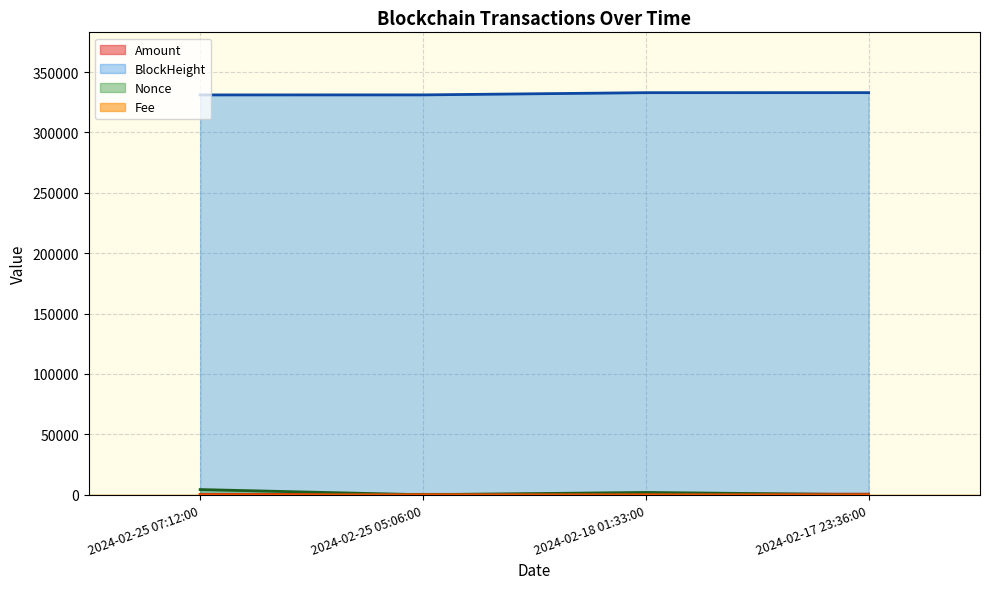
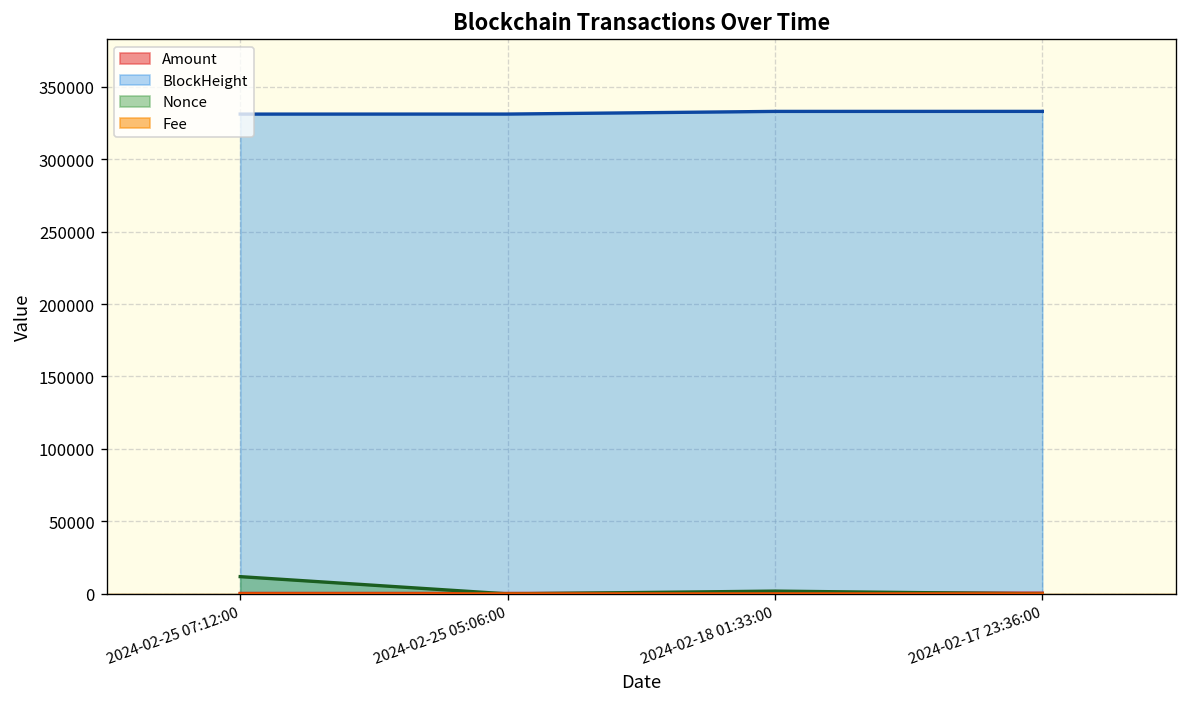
  {
    "BlockHeight": {
      "2024-02-25 05:06:00": 331000,
      "2024-02-18 01:33:00": 333000,
      "2024-02-17 23:36:00": 333000
    },
    "Nonce": {
-     "2024-02-25 07:12:00": 4000
+     "2024-02-25 07:12:00": 12000
    }
  }
